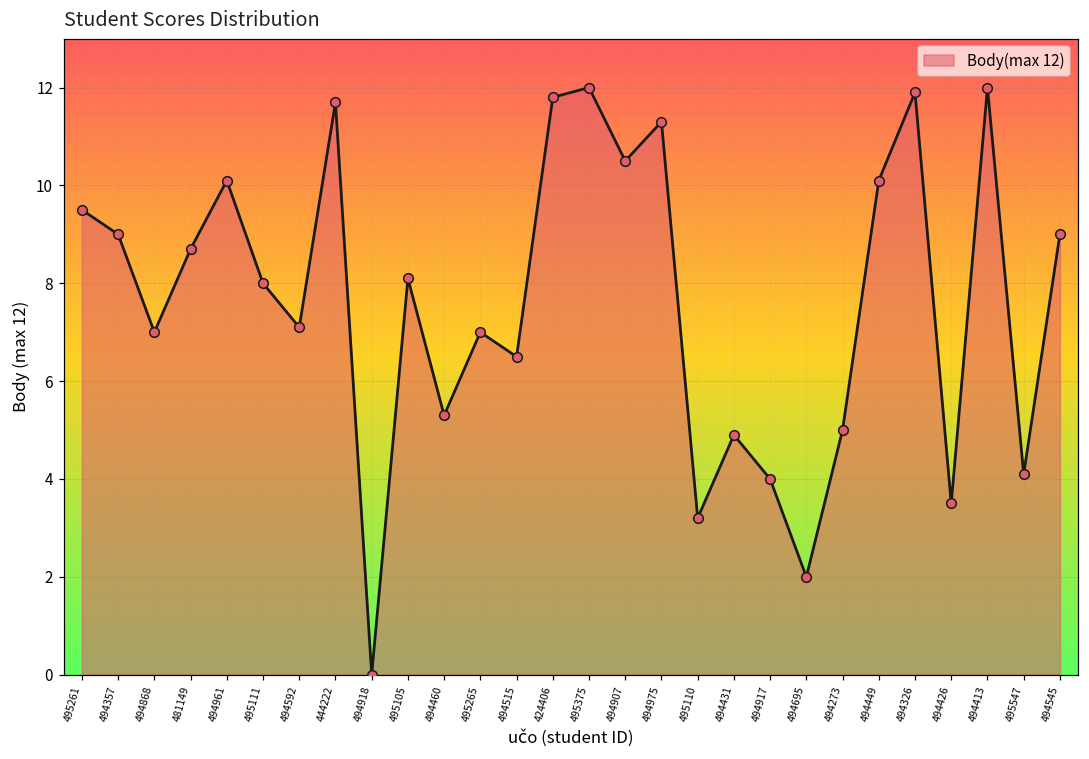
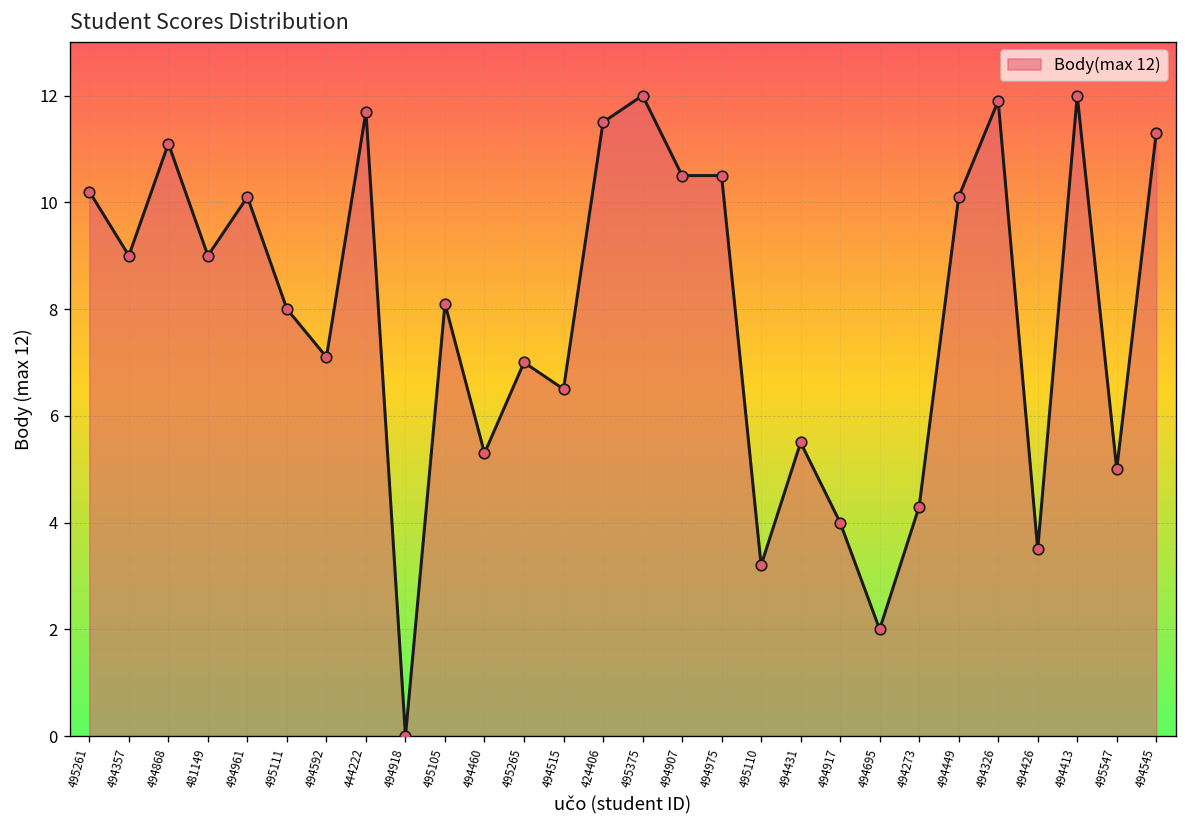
  {
-   "495261": 9.5,
+   "495261": 10.2,
    "494357": 9.0,
-   "494868": 7.0,
-   "481149": 8.7,
+   "494868": 11.1,
+   "481149": 9.0,
    "494961": 10.1,
    "495111": 8.0,
    "494592": 7.1,
    "444222": 11.7,
    "494918": 0.0,
    "495105": 8.1,
    "494460": 5.3,
    "495265": 7.0,
    "494515": 6.5,
-   "424406": 11.8,
+   "424406": 11.5,
    "495375": 12.0,
    "494907": 10.5,
-   "494975": 11.3,
+   "494975": 10.5,
    "495110": 3.2,
-   "494431": 4.9,
+   "494431": 5.5,
    "494917": 4.0,
    "494695": 2.0,
-   "494273": 5.0,
+   "494273": 4.3,
    "494449": 10.1,
    "494326": 11.9,
    "494426": 3.5,
    "494413": 12.0,
-   "495547": 4.1,
-   "494545": 9.0
+   "495547": 5.0,
+   "494545": 11.3
  }
